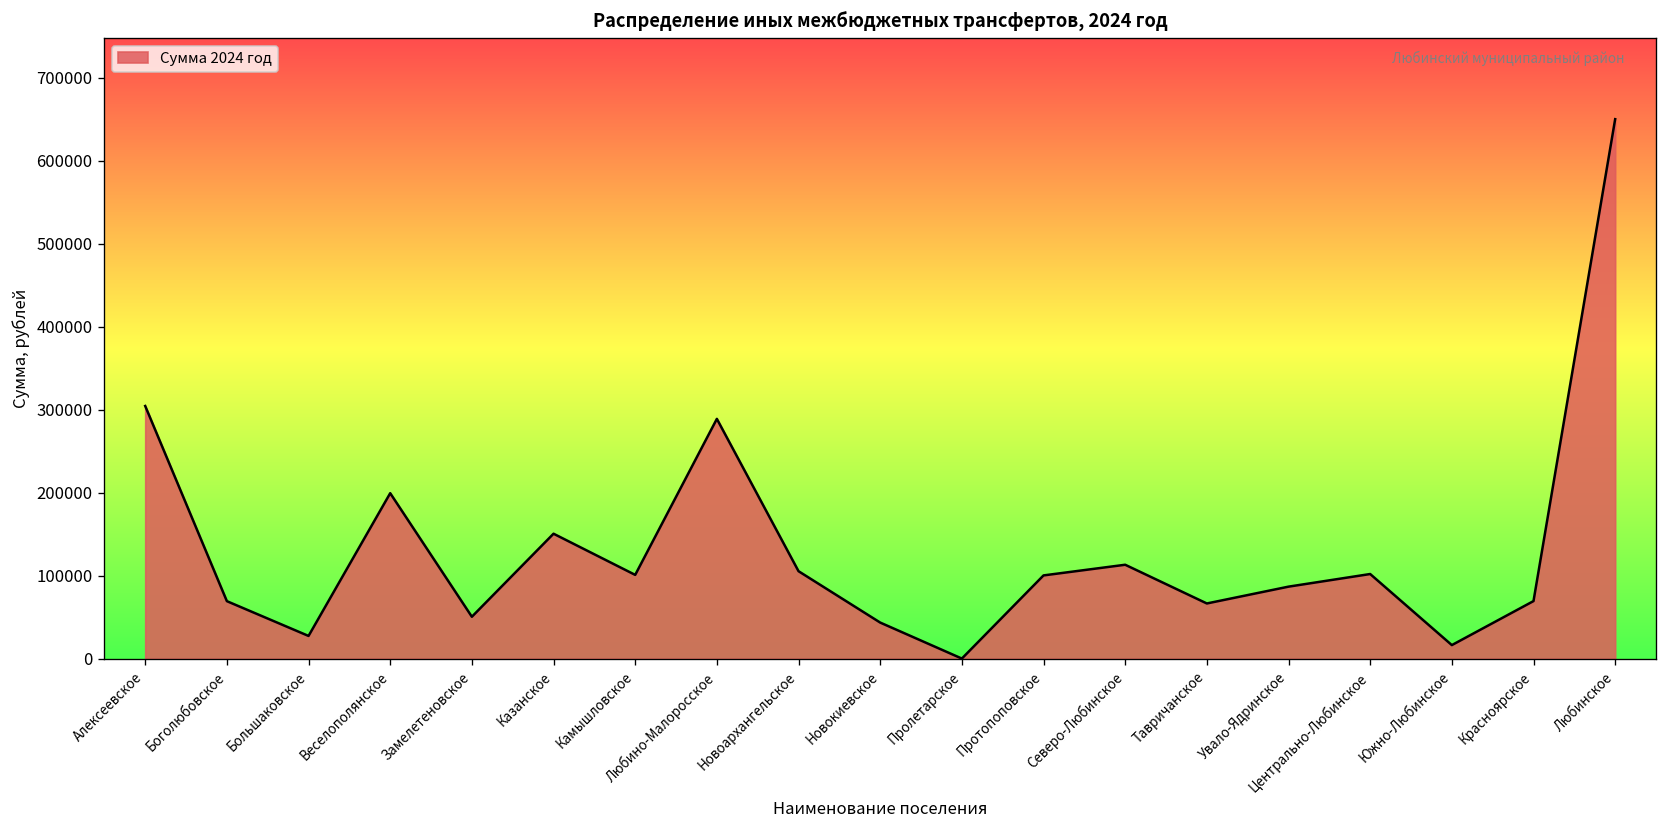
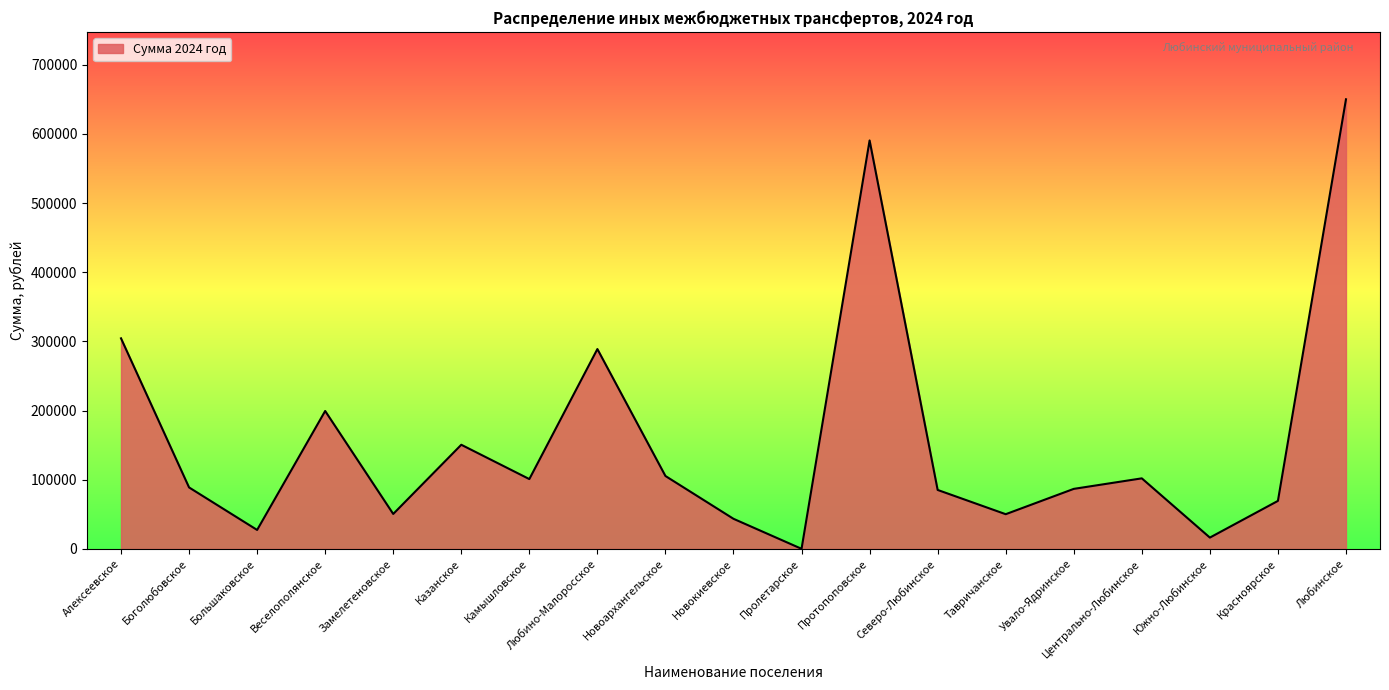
  {
    "Алексеевское": 300000,
-   "Боголюбовское": 70000,
+   "Боголюбовское": 90000,
    "Большаковское": 30000,
    "Веселополянское": 200000,
    "Замелетеновское": 50000,
    "Казанское": 150000,
    "Камышловское": 100000,
    "Любино-Малоросское": 290000,
    "Новоархангельское": 110000,
    "Новокиевское": 40000,
    "Пролетарское": 0,
-   "Протопоповское": 100000,
-   "Северо-Любинское": 110000,
-   "Тавричанское": 70000,
+   "Протопоповское": 590000,
+   "Северо-Любинское": 90000,
+   "Тавричанское": 50000,
    "Увало-Ядринское": 90000,
    "Центрально-Любинское": 100000,
    "Южно-Любинское": 20000,
    "Красноярское": 70000,
    "Любинское": 650000
  }
